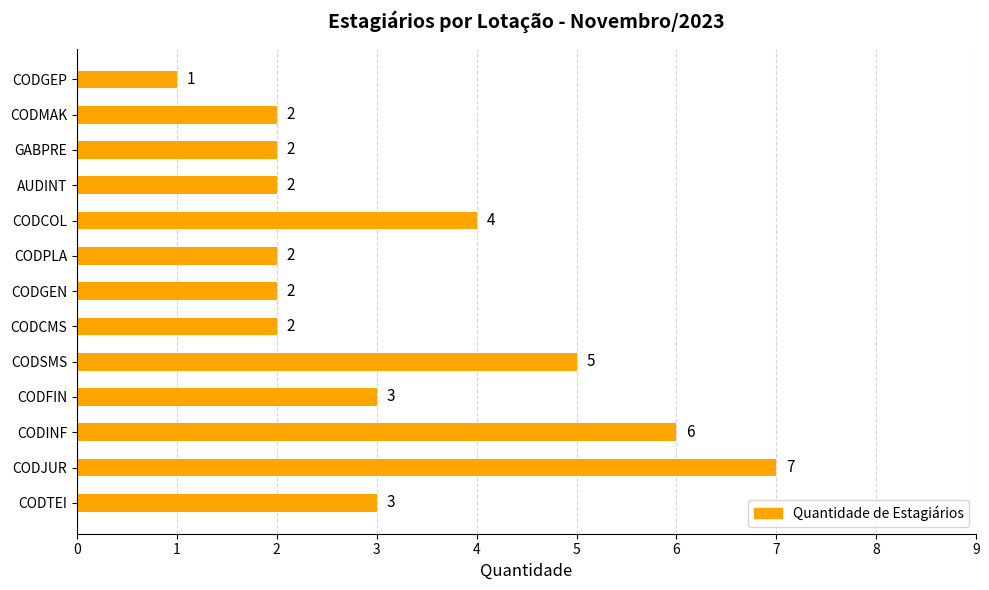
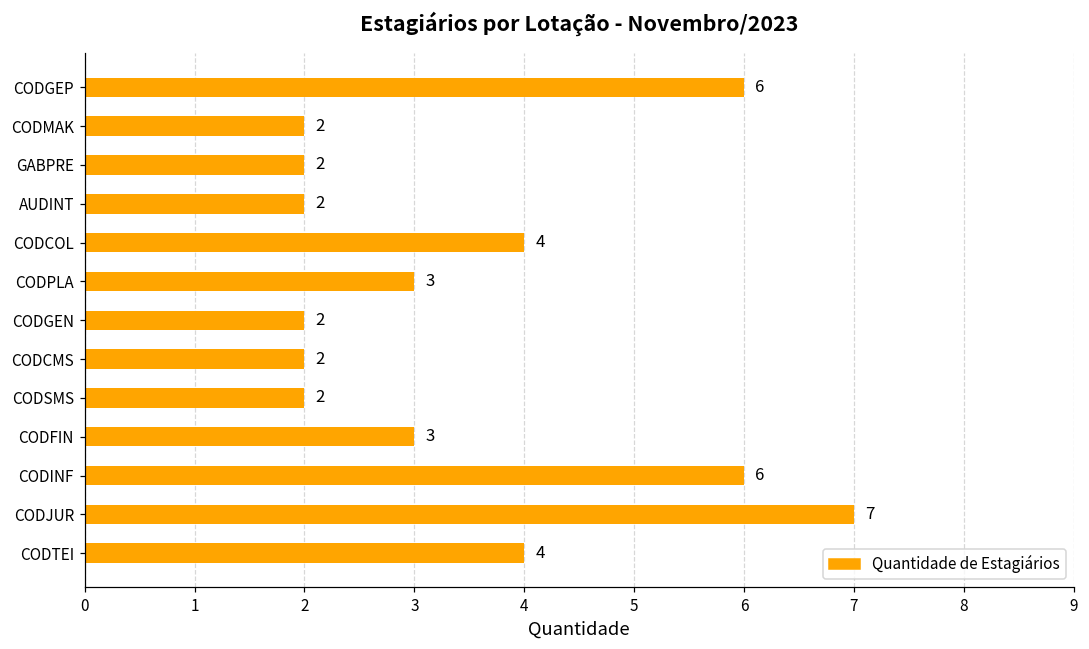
  {
-   "CODGEP": 1,
+   "CODGEP": 6,
    "CODMAK": 2,
    "GABPRE": 2,
    "AUDINT": 2,
    "CODCOL": 4,
-   "CODPLA": 2,
+   "CODPLA": 3,
    "CODGEN": 2,
    "CODCMS": 2,
-   "CODSMS": 5,
+   "CODSMS": 2,
    "CODFIN": 3,
    "CODINF": 6,
    "CODJUR": 7,
-   "CODTEI": 3
+   "CODTEI": 4
  }
